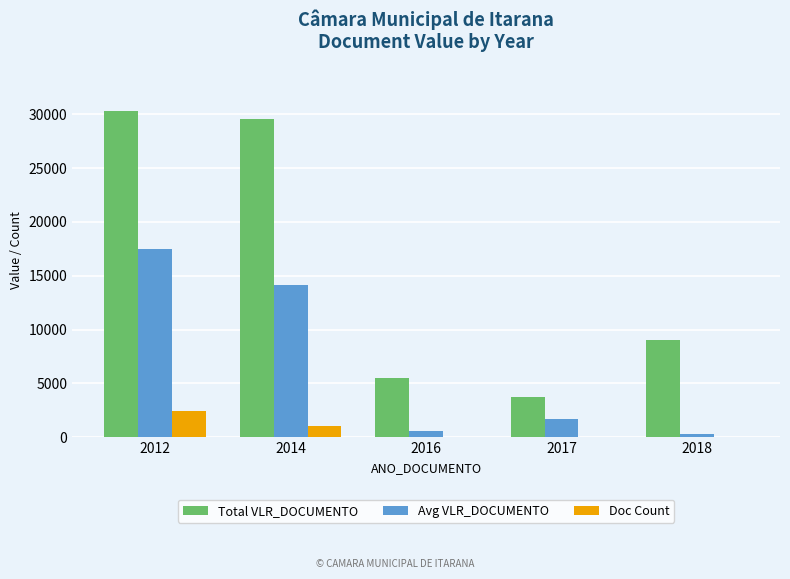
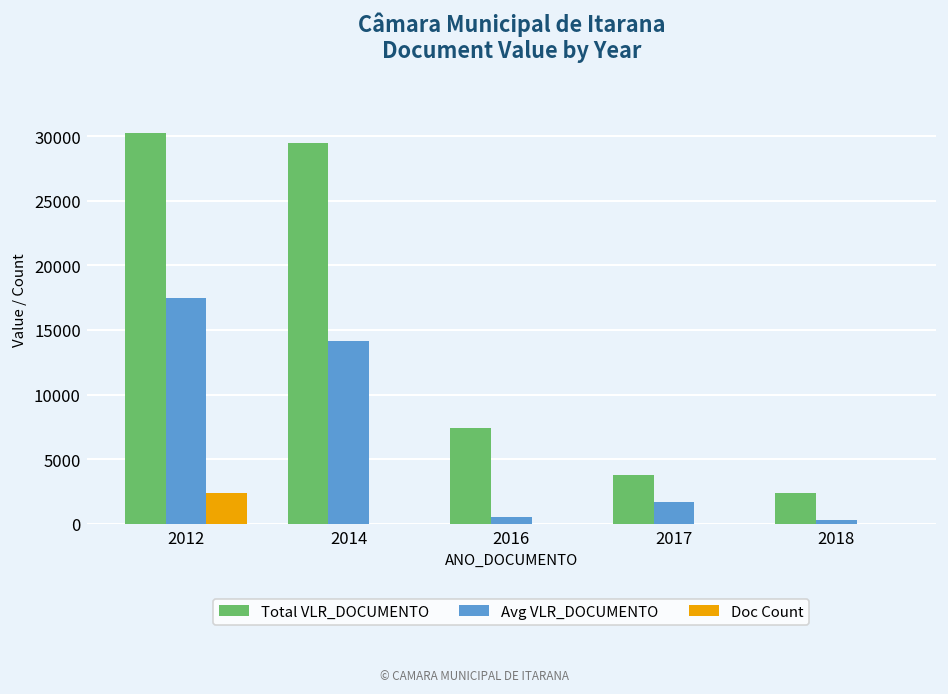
  {
    "Total VLR_DOCUMENTO": {
      "2012": 30300,
      "2014": 29500,
-     "2016": 5500,
+     "2016": 7400,
      "2017": 3800,
-     "2018": 9100
+     "2018": 2400
    },
    "Avg VLR_DOCUMENTO": {
      "2012": 17500,
      "2014": 14100,
      "2016": 600,
      "2017": 1700,
      "2018": 300
    },
    "Doc Count": {
      "2012": 2400,
-     "2014": 1000
+     "2014": 0
    }
  }
